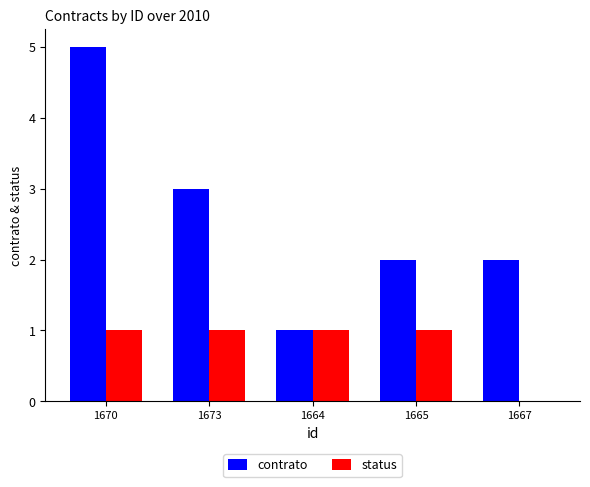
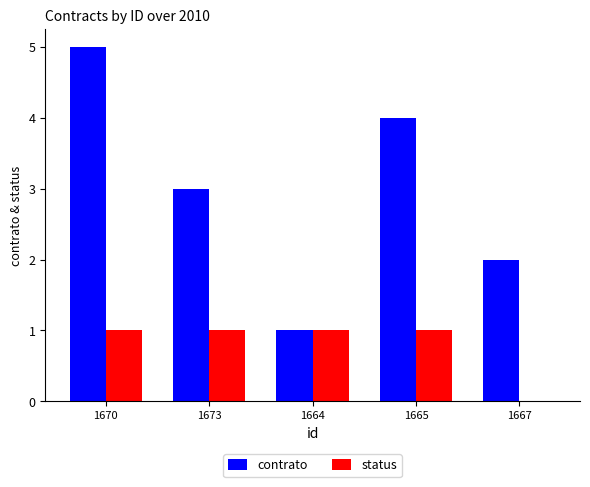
  {
    "contrato": {
      "1670": 5,
      "1673": 3,
      "1664": 1,
-     "1665": 2,
+     "1665": 4,
      "1667": 2
    },
    "status": {
      "1670": 1,
      "1673": 1,
      "1664": 1,
      "1665": 1,
      "1667": 0
    }
  }
